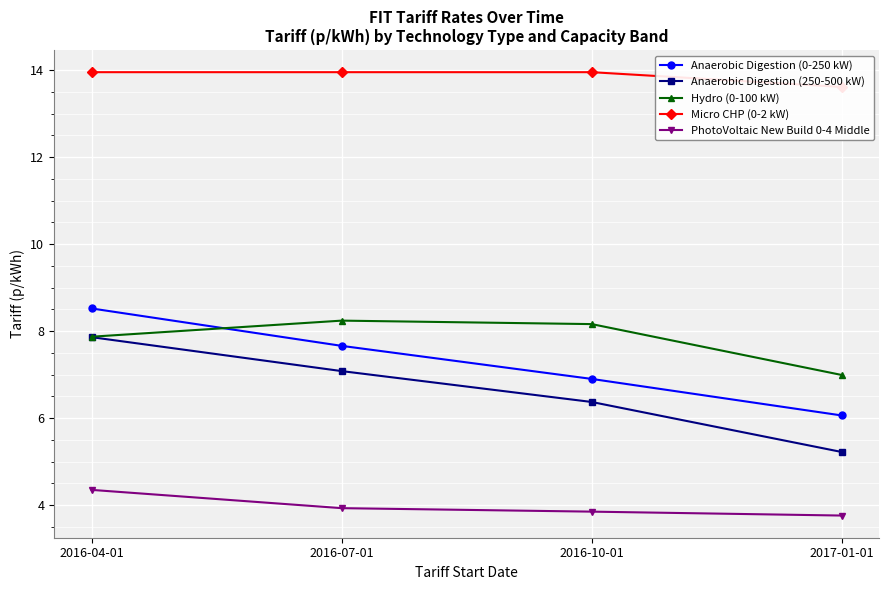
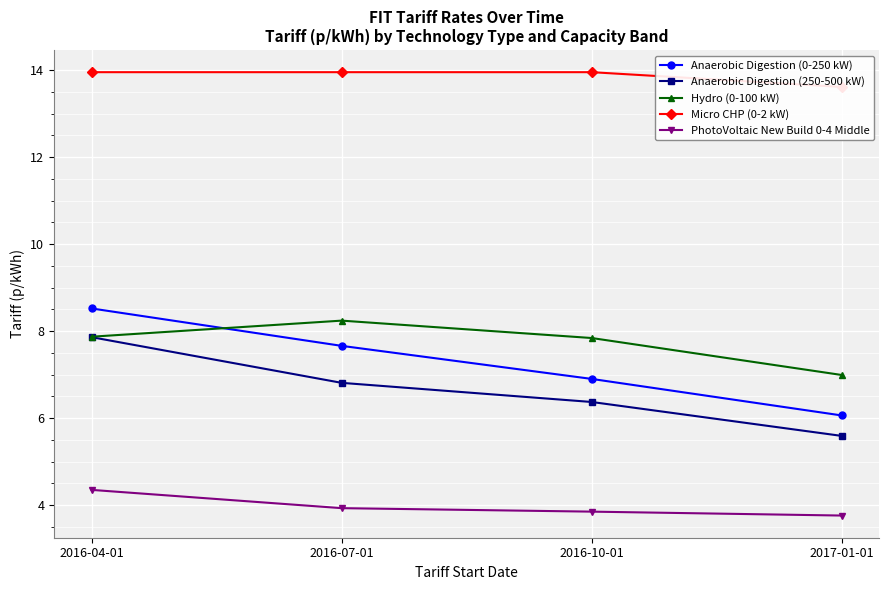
  {
    "Anaerobic Digestion (0-250 kW)": {
      "2016-04-01": 8.5,
      "2016-07-01": 7.7,
      "2016-10-01": 6.9,
      "2017-01-01": 6.1
    },
    "Anaerobic Digestion (250-500 kW)": {
-     "2016-07-01": 7.1,
+     "2016-07-01": 6.8,
      "2016-10-01": 6.4,
-     "2017-01-01": 5.2
+     "2017-01-01": 5.6
    },
    "Hydro (0-100 kW)": {
      "2016-07-01": 8.2,
-     "2016-10-01": 8.2,
+     "2016-10-01": 7.8,
      "2017-01-01": 7.0
    },
    "Micro CHP (0-2 kW)": {
      "2016-04-01": 14.0,
      "2016-07-01": 14.0,
      "2016-10-01": 14.0
    },
    "PhotoVoltaic New Build 0-4 Middle": {
      "2016-04-01": 4.4,
      "2016-07-01": 3.9,
      "2016-10-01": 3.9,
      "2017-01-01": 3.8
    }
  }
